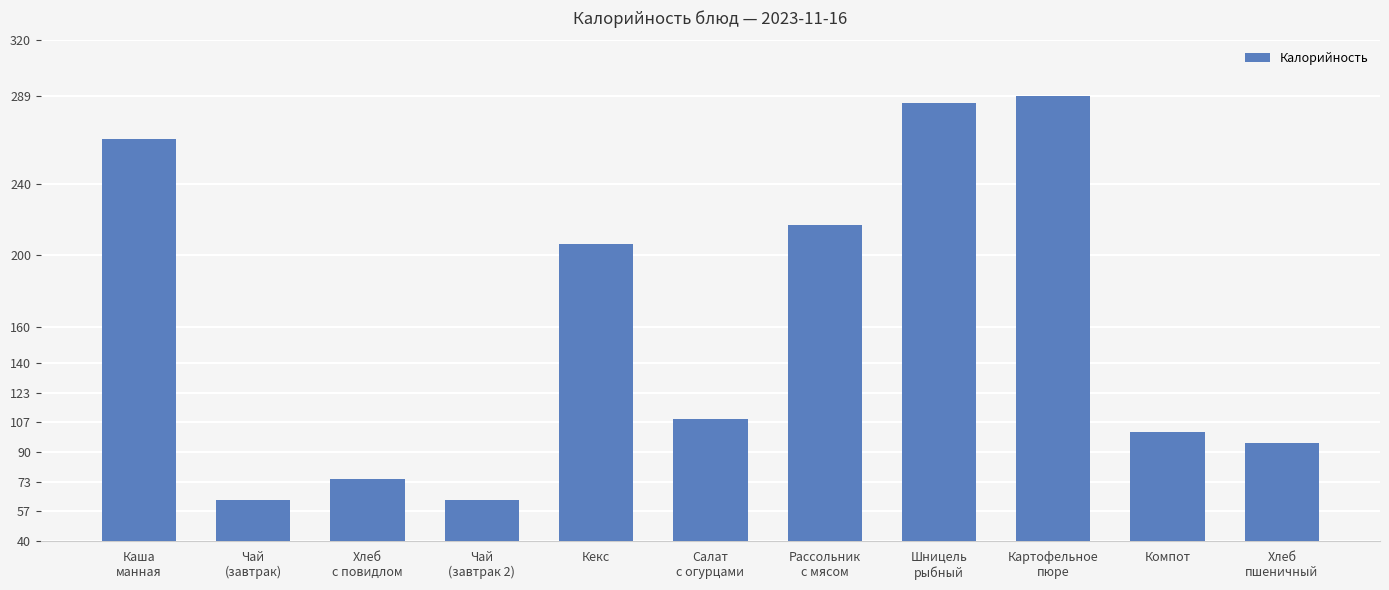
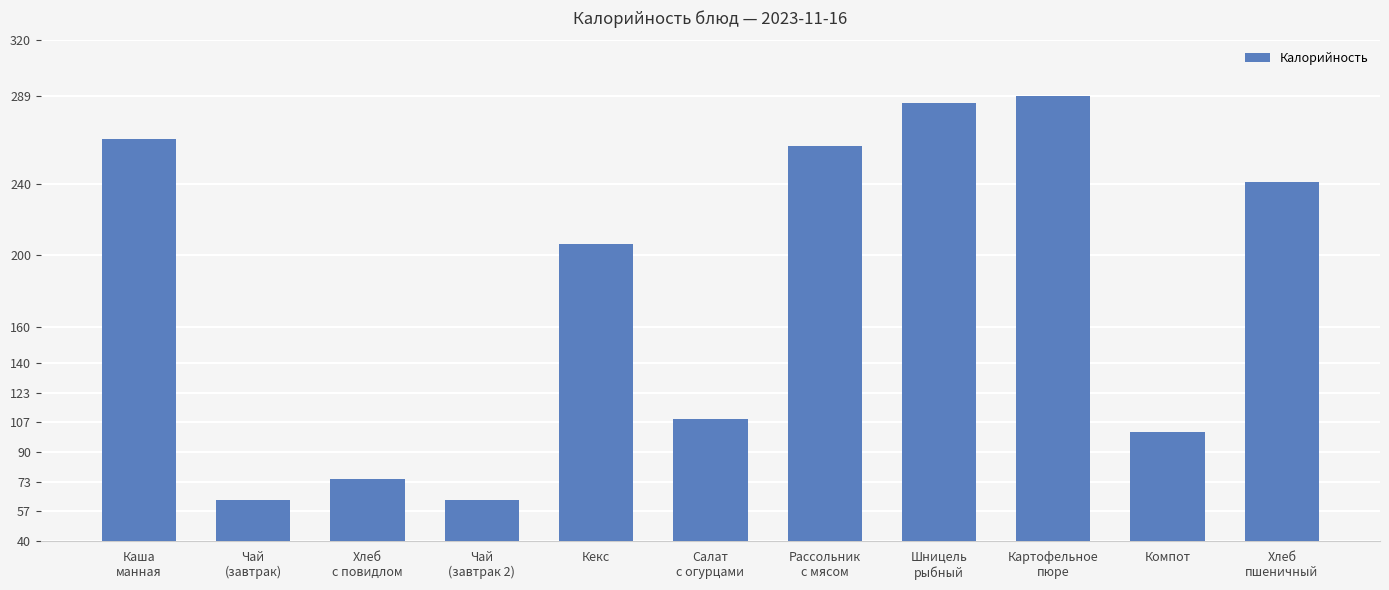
  {
    "Каша манная": 265,
    "Чай (завтрак)": 63,
    "Хлеб с повидлом": 75,
    "Чай (завтрак 2)": 63,
    "Кекс": 206,
    "Салат с огурцами": 109,
-   "Рассольник с мясом": 217,
+   "Рассольник с мясом": 261,
    "Шницель рыбный": 285,
    "Картофельное пюре": 289,
    "Компот": 101,
-   "Хлеб пшеничный": 95
+   "Хлеб пшеничный": 241
  }
